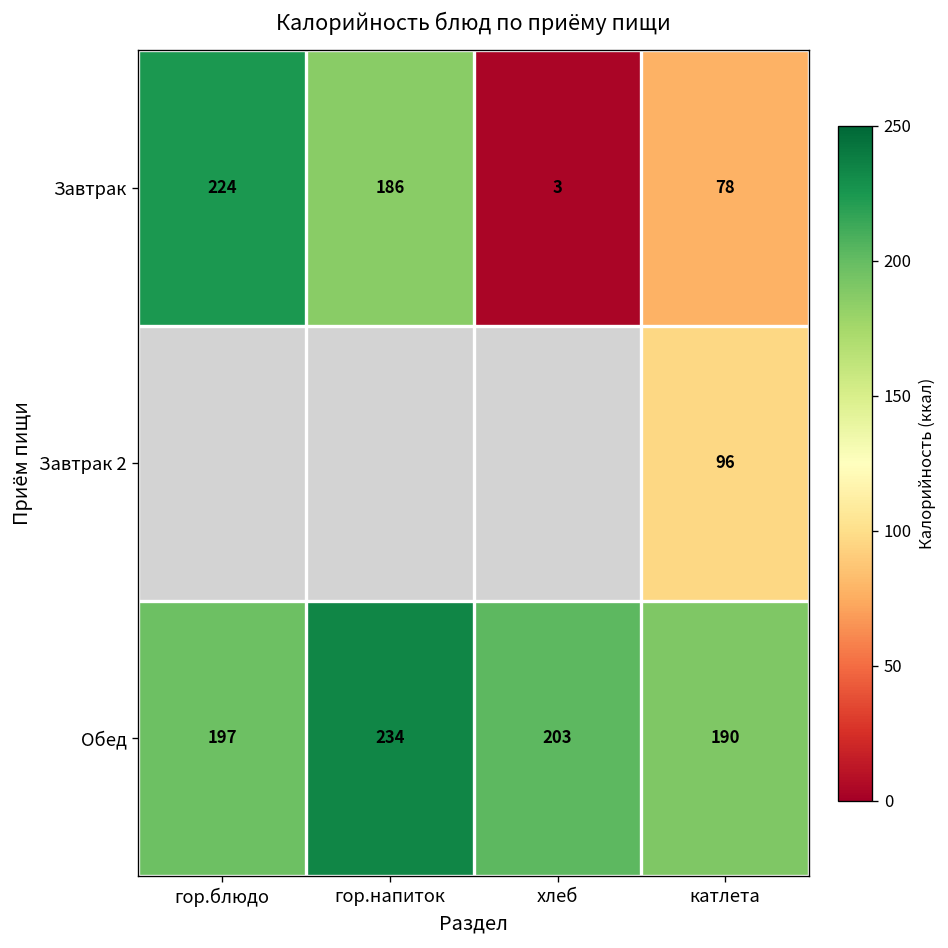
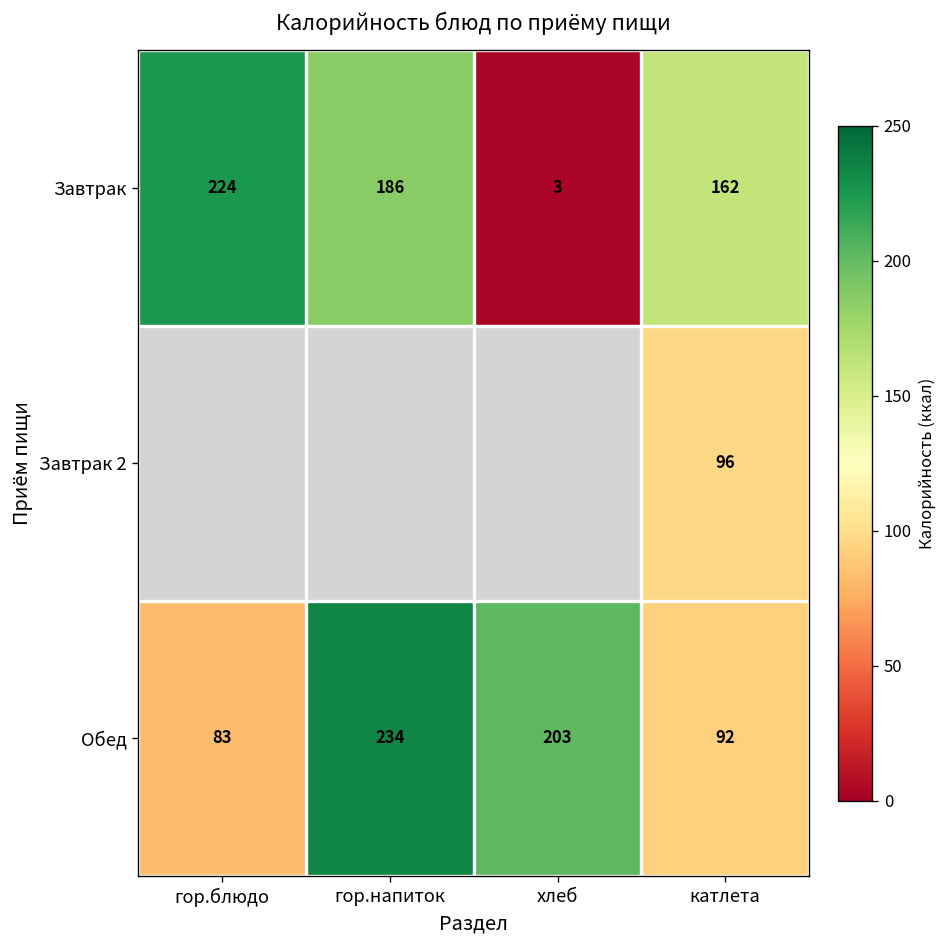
  {
    "Завтрак": {
      "гор.блюдо": 224,
      "гор.напиток": 186,
      "хлеб": 3,
-     "катлета": 78
+     "катлета": 162
    },
    "Завтрак 2": {
      "катлета": 96
    },
    "Обед": {
-     "гор.блюдо": 197,
+     "гор.блюдо": 83,
      "гор.напиток": 234,
      "хлеб": 203,
-     "катлета": 190
+     "катлета": 92
    }
  }
